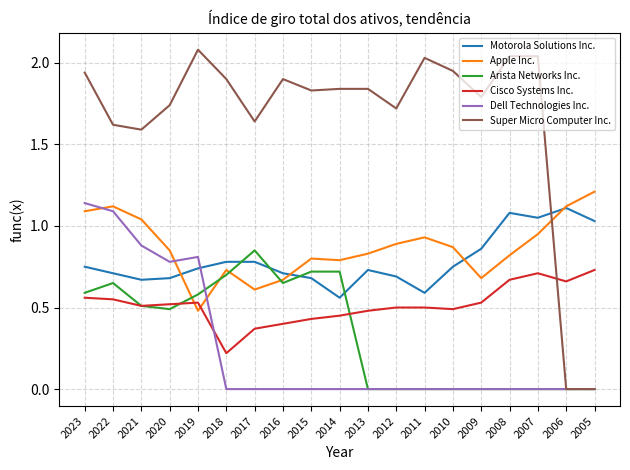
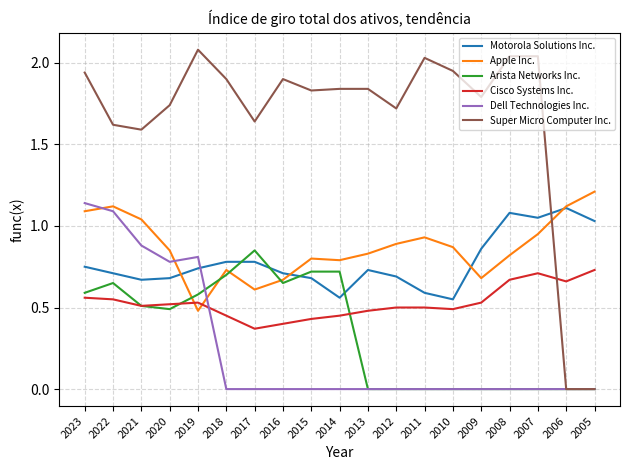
  {
    "Motorola Solutions Inc.": {
      "2023": 0.75,
      "2022": 0.71,
      "2021": 0.67,
      "2020": 0.68,
      "2019": 0.74,
      "2018": 0.78,
      "2017": 0.78,
      "2016": 0.71,
      "2015": 0.68,
      "2014": 0.56,
      "2013": 0.73,
      "2012": 0.69,
      "2011": 0.59,
-     "2010": 0.75,
+     "2010": 0.55,
      "2009": 0.86,
      "2008": 1.08,
      "2007": 1.05,
      "2005": 1.03
    },
    "Apple Inc.": {
      "2023": 1.09,
      "2022": 1.12,
      "2021": 1.04,
      "2020": 0.85,
      "2019": 0.48,
      "2018": 0.73,
      "2017": 0.61,
      "2016": 0.67,
      "2015": 0.80,
      "2014": 0.79,
      "2013": 0.83,
      "2012": 0.89,
      "2011": 0.93,
      "2010": 0.87,
      "2009": 0.68,
      "2008": 0.82,
      "2007": 0.95,
      "2005": 1.21
    },
    "Arista Networks Inc.": {
      "2023": 0.59,
      "2022": 0.65,
      "2020": 0.49,
      "2019": 0.58,
      "2018": 0.70,
      "2017": 0.85,
      "2016": 0.65,
      "2015": 0.72,
      "2014": 0.72
    },
    "Cisco Systems Inc.": {
      "2023": 0.56,
      "2022": 0.55,
      "2020": 0.52,
      "2019": 0.53,
-     "2018": 0.22,
+     "2018": 0.45,
      "2017": 0.37,
      "2016": 0.40,
      "2015": 0.43,
      "2014": 0.45,
      "2013": 0.48,
      "2012": 0.50,
      "2011": 0.50,
      "2010": 0.49,
      "2009": 0.53,
      "2008": 0.67,
      "2007": 0.71,
      "2006": 0.66,
      "2005": 0.73
    },
    "Dell Technologies Inc.": {
      "2023": 1.14,
      "2022": 1.09,
      "2021": 0.88,
      "2020": 0.78,
      "2019": 0.81,
      "2018": 0.00,
      "2017": 0.00,
      "2016": 0.00,
      "2015": 0.00,
      "2014": 0.00
    },
    "Super Micro Computer Inc.": {
      "2023": 1.94,
      "2022": 1.62,
      "2021": 1.59,
      "2020": 1.74,
      "2019": 2.08,
      "2018": 1.90,
      "2017": 1.64,
      "2016": 1.90,
      "2015": 1.83,
      "2014": 1.84,
      "2013": 1.84,
      "2012": 1.72,
      "2011": 2.03,
      "2010": 1.95
    }
  }
